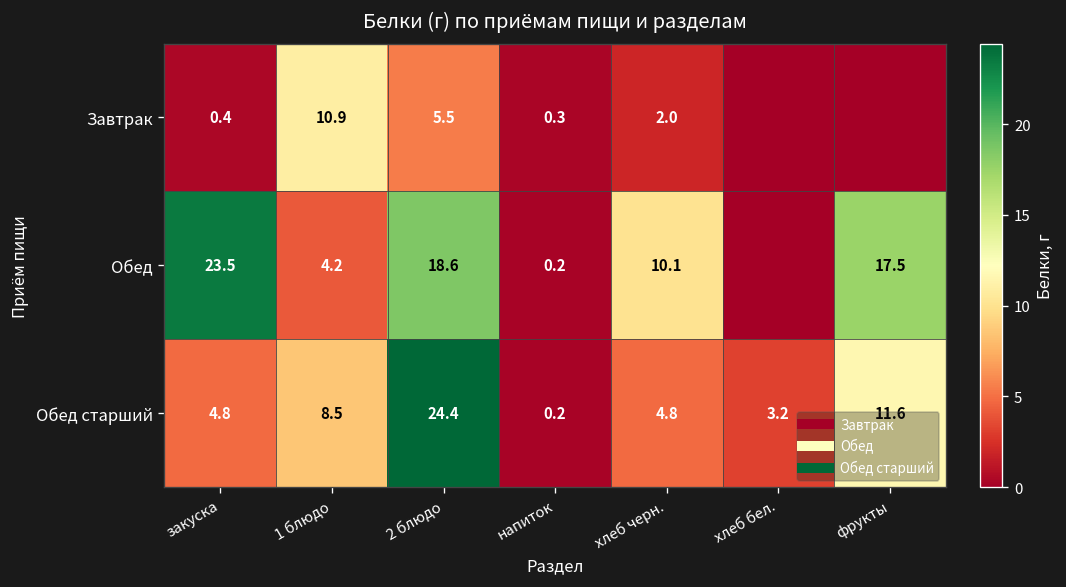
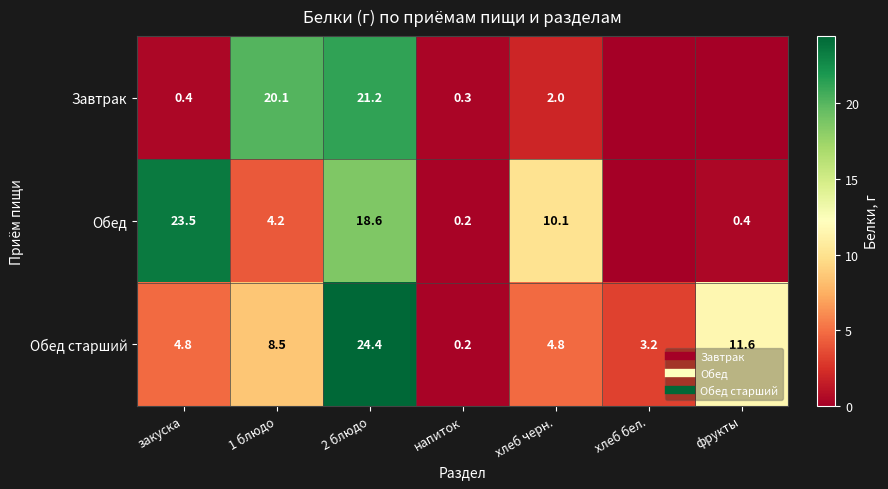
  {
    "Завтрак": {
      "закуска": 0.4,
-     "1 блюдо": 10.9,
-     "2 блюдо": 5.5,
+     "1 блюдо": 20.1,
+     "2 блюдо": 21.2,
      "напиток": 0.3,
      "хлеб черн.": 2.0
    },
    "Обед": {
      "закуска": 23.5,
      "1 блюдо": 4.2,
      "2 блюдо": 18.6,
      "напиток": 0.2,
      "хлеб черн.": 10.1,
-     "фрукты": 17.5
+     "фрукты": 0.4
    },
    "Обед старший": {
      "закуска": 4.8,
      "1 блюдо": 8.5,
      "2 блюдо": 24.4,
      "напиток": 0.2,
      "хлеб черн.": 4.8,
      "хлеб бел.": 3.2
    }
  }
